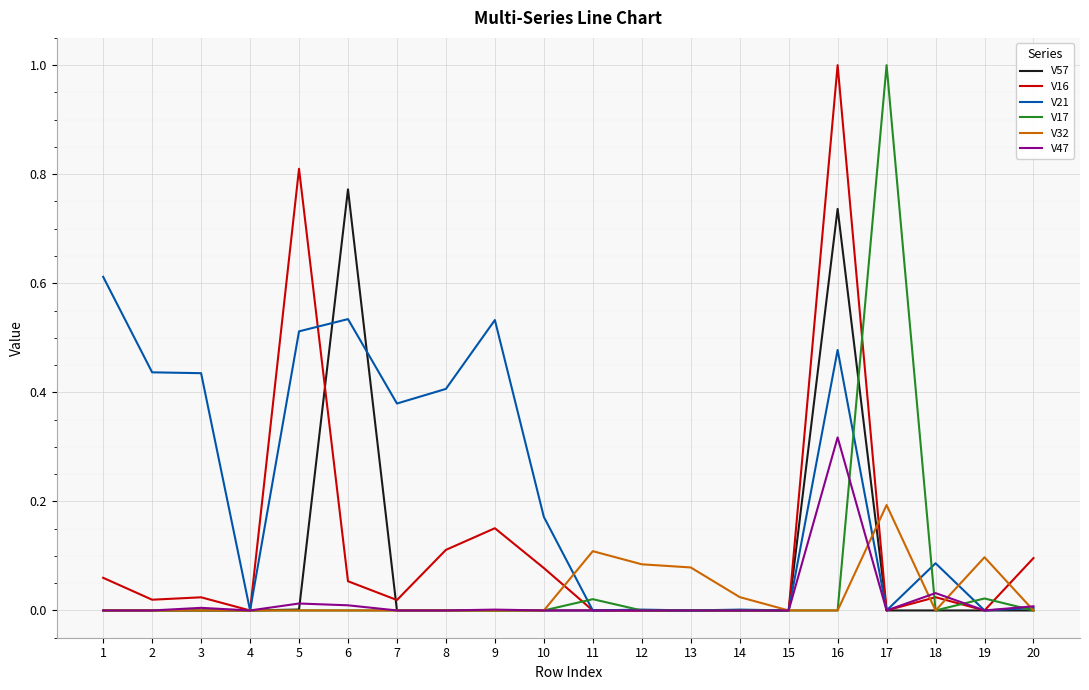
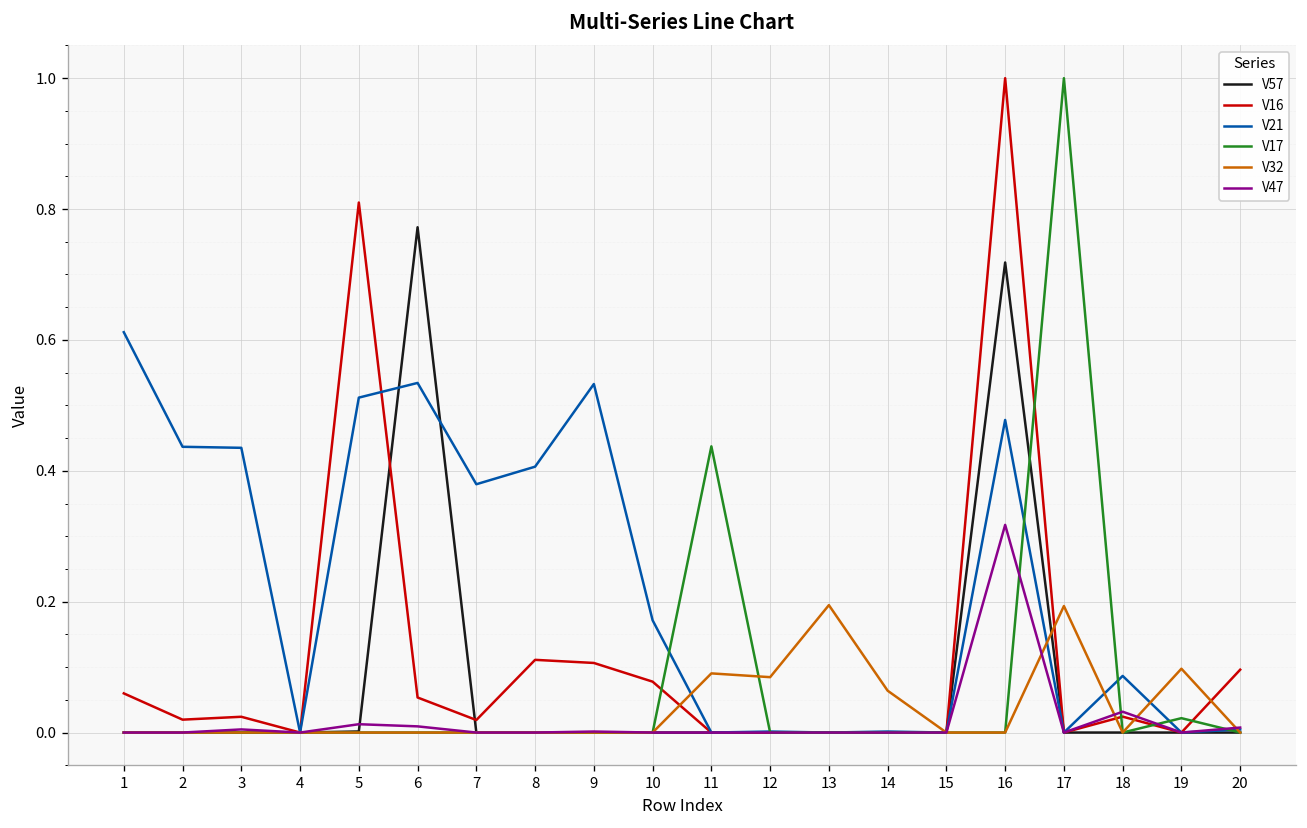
  {
    "V57": {
      "6": 0.77,
-     "16": 0.74
+     "16": 0.72
    },
    "V16": {
      "1": 0.06,
      "2": 0.02,
      "3": 0.02,
      "5": 0.81,
      "6": 0.05,
      "7": 0.02,
      "8": 0.11,
-     "9": 0.15,
+     "9": 0.11,
      "10": 0.08,
      "16": 1.00,
      "18": 0.02,
      "20": 0.10
    },
    "V21": {
      "1": 0.61,
      "2": 0.44,
      "3": 0.44,
      "5": 0.51,
      "6": 0.53,
      "7": 0.38,
      "8": 0.41,
      "9": 0.53,
      "10": 0.17,
      "16": 0.48,
      "18": 0.09
    },
    "V17": {
-     "11": 0.02,
+     "11": 0.44,
      "17": 1.00,
      "19": 0.02
    },
    "V32": {
-     "11": 0.11,
+     "11": 0.09,
      "12": 0.08,
-     "13": 0.08,
-     "14": 0.02,
+     "13": 0.19,
+     "14": 0.06,
      "17": 0.19,
      "19": 0.10
    },
    "V47": {
      "3": 0.00,
      "5": 0.01,
      "6": 0.01,
      "16": 0.32,
      "18": 0.03
    }
  }
